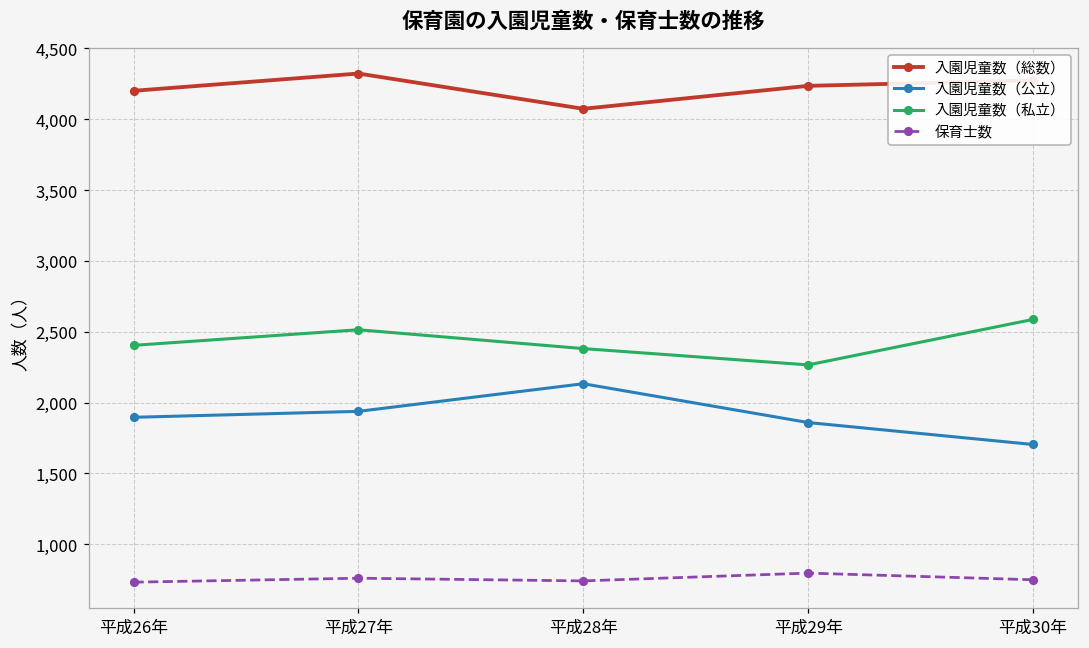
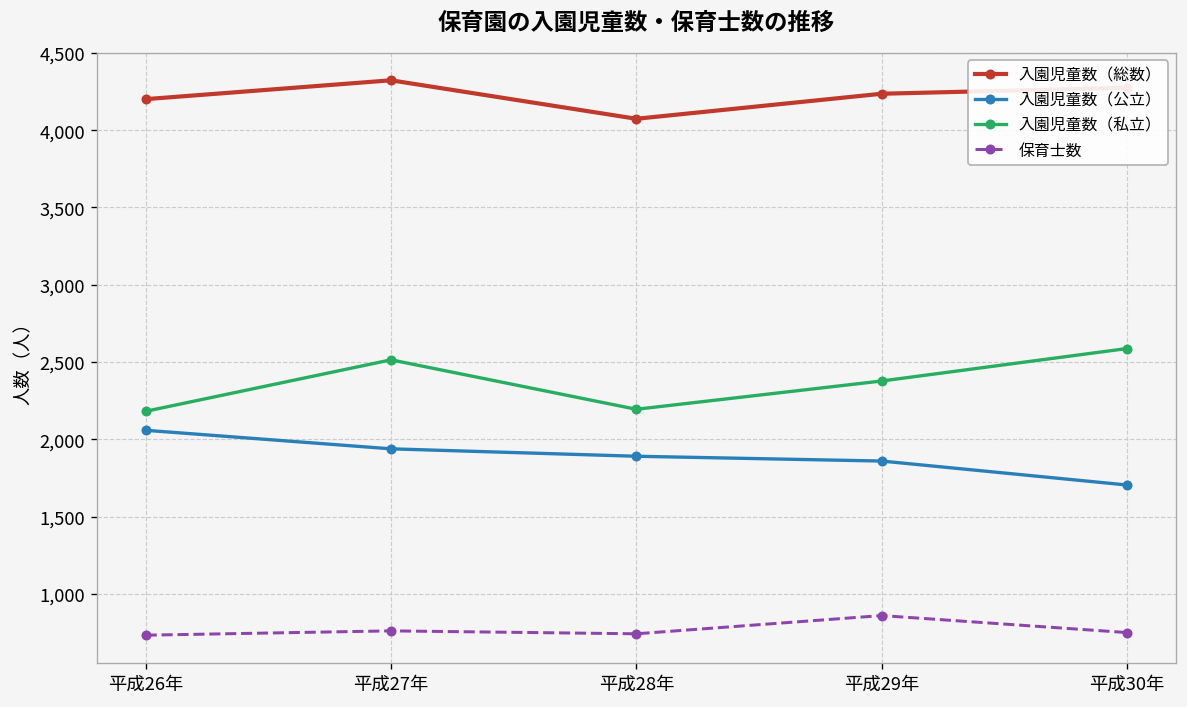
  {
    "入園児童数（総数）": {
      "平成26年": "4,200",
      "平成27年": "4,320",
      "平成28年": "4,070",
      "平成29年": "4,240"
    },
    "入園児童数（公立）": {
-     "平成26年": "1,900",
+     "平成26年": "2,060",
      "平成27年": "1,940",
-     "平成28年": "2,130",
+     "平成28年": "1,890",
      "平成29年": "1,860",
      "平成30年": "1,700"
    },
    "入園児童数（私立）": {
-     "平成26年": "2,400",
+     "平成26年": "2,180",
      "平成27年": "2,510",
-     "平成28年": "2,380",
-     "平成29年": "2,270",
+     "平成28年": "2,190",
+     "平成29年": "2,380",
      "平成30年": "2,590"
    },
    "保育士数": {
      "平成26年": "730",
      "平成27年": "760",
      "平成28年": "740",
-     "平成29年": "800",
+     "平成29年": "860",
      "平成30年": "750"
    }
  }
